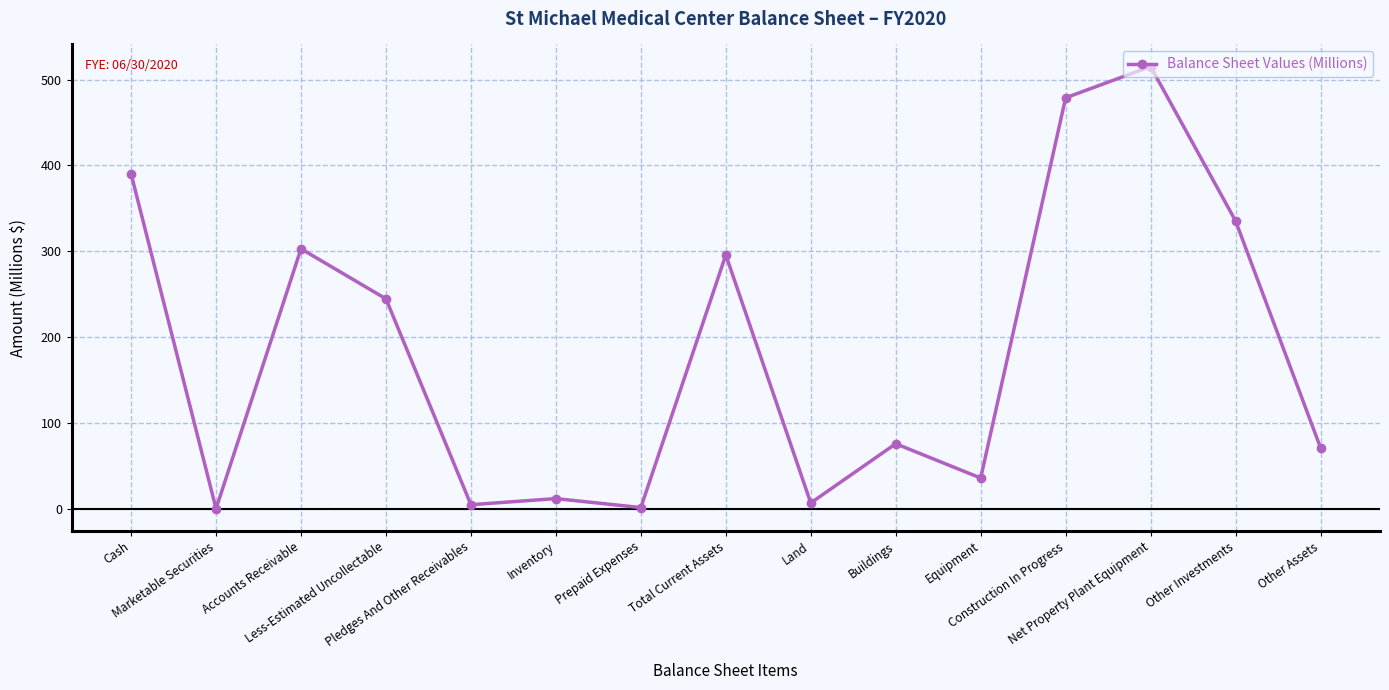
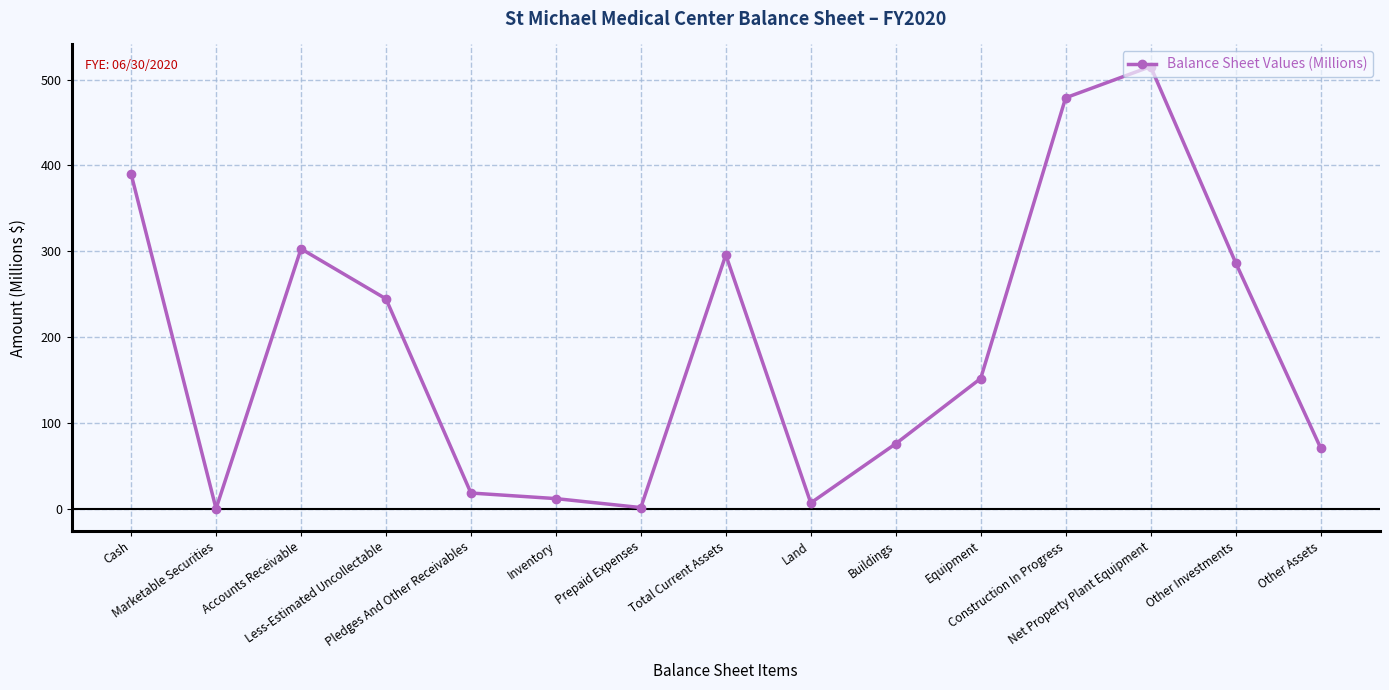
  {
    "Cash": 390,
    "Marketable Securities": 0,
    "Accounts Receivable": 300,
    "Less-Estimated Uncollectable": 240,
-   "Pledges And Other Receivables": 0,
+   "Pledges And Other Receivables": 20,
    "Inventory": 10,
    "Prepaid Expenses": 0,
    "Total Current Assets": 300,
    "Land": 10,
    "Buildings": 80,
-   "Equipment": 40,
+   "Equipment": 150,
    "Construction In Progress": 480,
-   "Other Investments": 340,
+   "Other Investments": 290,
    "Other Assets": 70
  }
